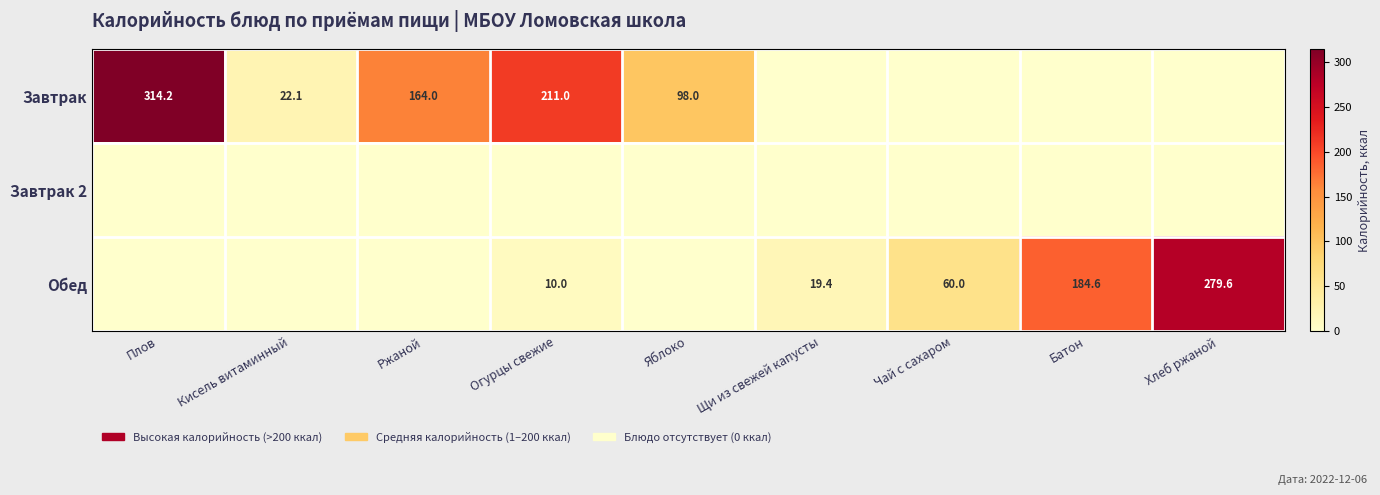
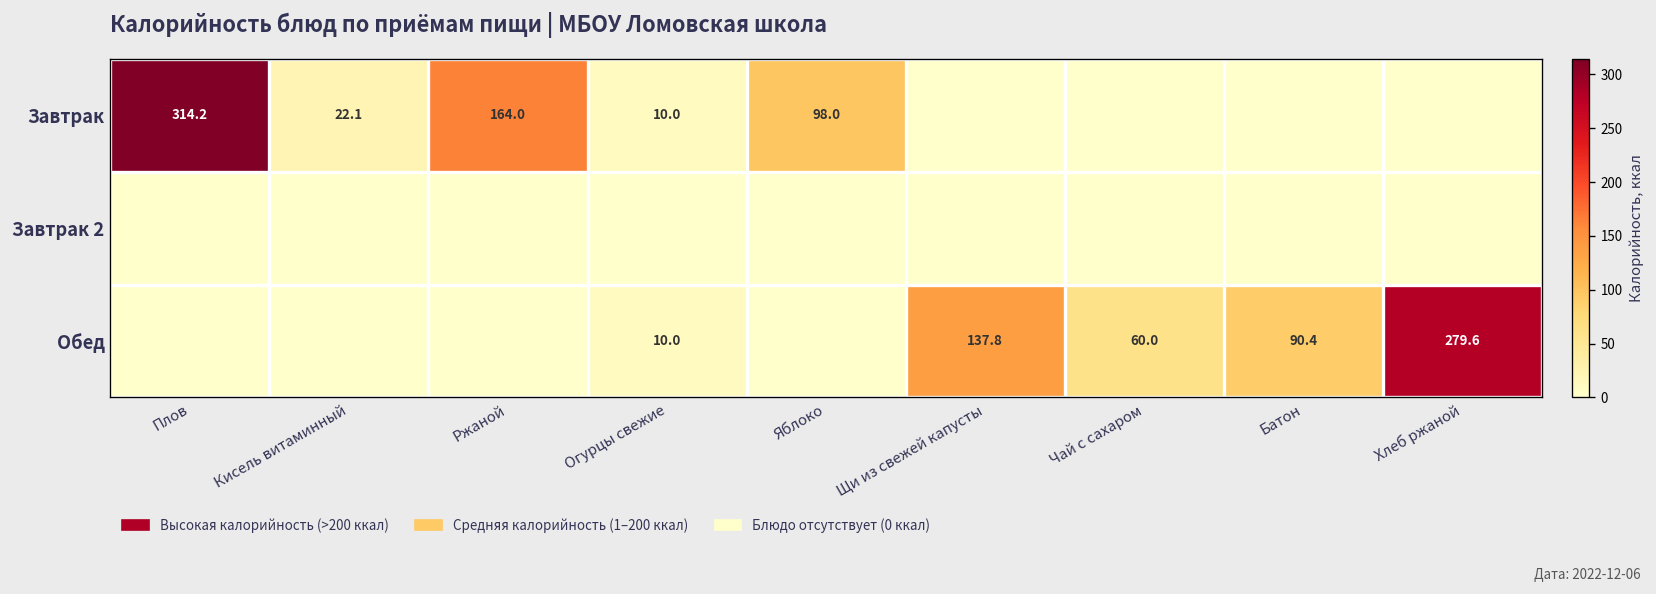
  {
    "Завтрак": {
      "Плов": 314.2,
      "Кисель витаминный": 22.1,
      "Ржаной": 164.0,
-     "Огурцы свежие": 211.0,
+     "Огурцы свежие": 10.0,
      "Яблоко": 98.0
    },
    "Обед": {
      "Огурцы свежие": 10.0,
-     "Щи из свежей капусты": 19.4,
+     "Щи из свежей капусты": 137.8,
      "Чай с сахаром": 60.0,
-     "Батон": 184.6,
+     "Батон": 90.4,
      "Хлеб ржаной": 279.6
    }
  }
